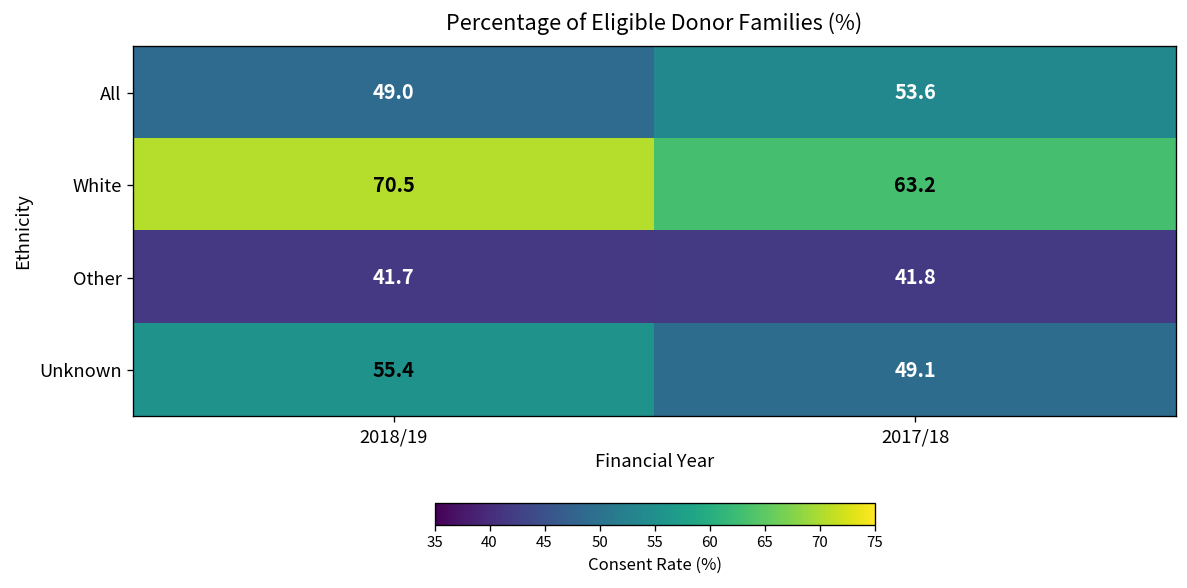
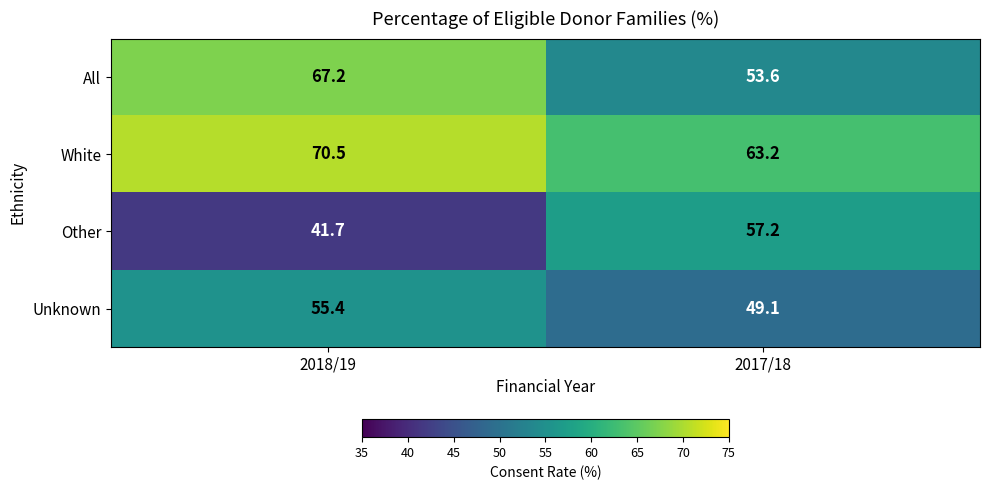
  {
    "All": {
-     "2018/19": 49.0,
+     "2018/19": 67.2,
      "2017/18": 53.6
    },
    "White": {
      "2018/19": 70.5,
      "2017/18": 63.2
    },
    "Other": {
      "2018/19": 41.7,
-     "2017/18": 41.8
+     "2017/18": 57.2
    },
    "Unknown": {
      "2018/19": 55.4,
      "2017/18": 49.1
    }
  }
